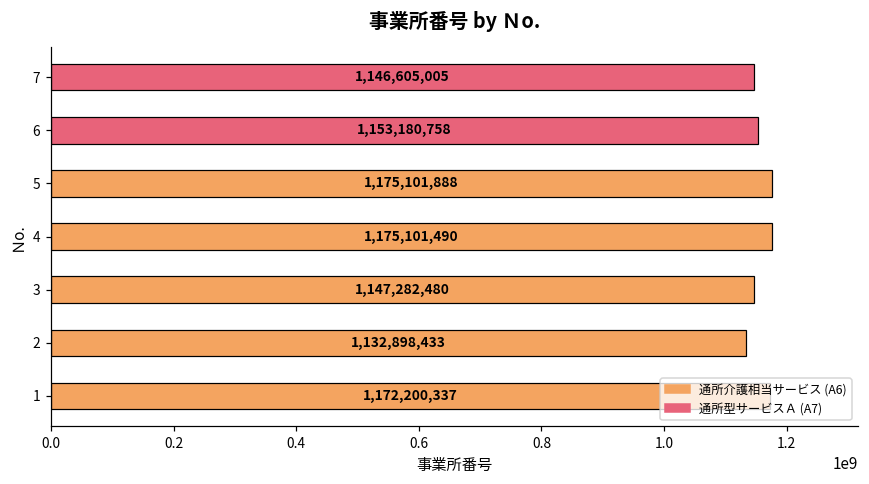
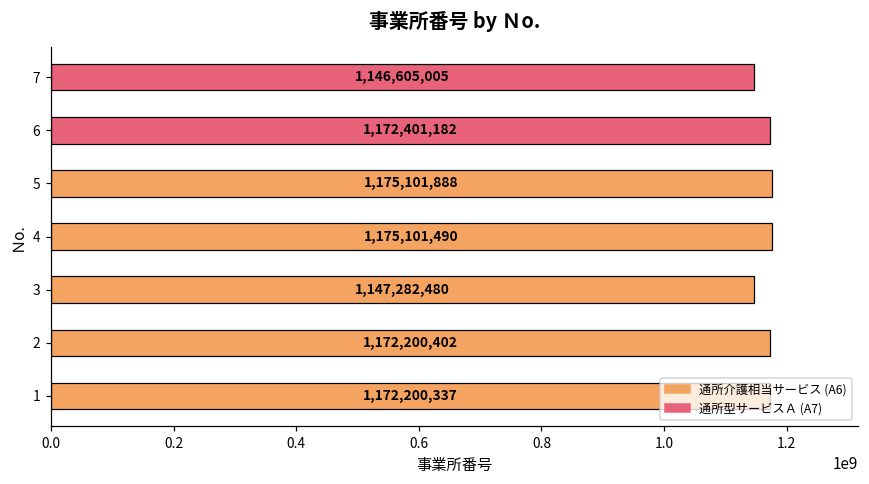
  {
    "7": "1,146,605,005",
-   "6": "1,153,180,758",
+   "6": "1,172,401,182",
    "5": "1,175,101,888",
    "4": "1,175,101,490",
    "3": "1,147,282,480",
-   "2": "1,132,898,433"
+   "2": "1,172,200,402"
  }
